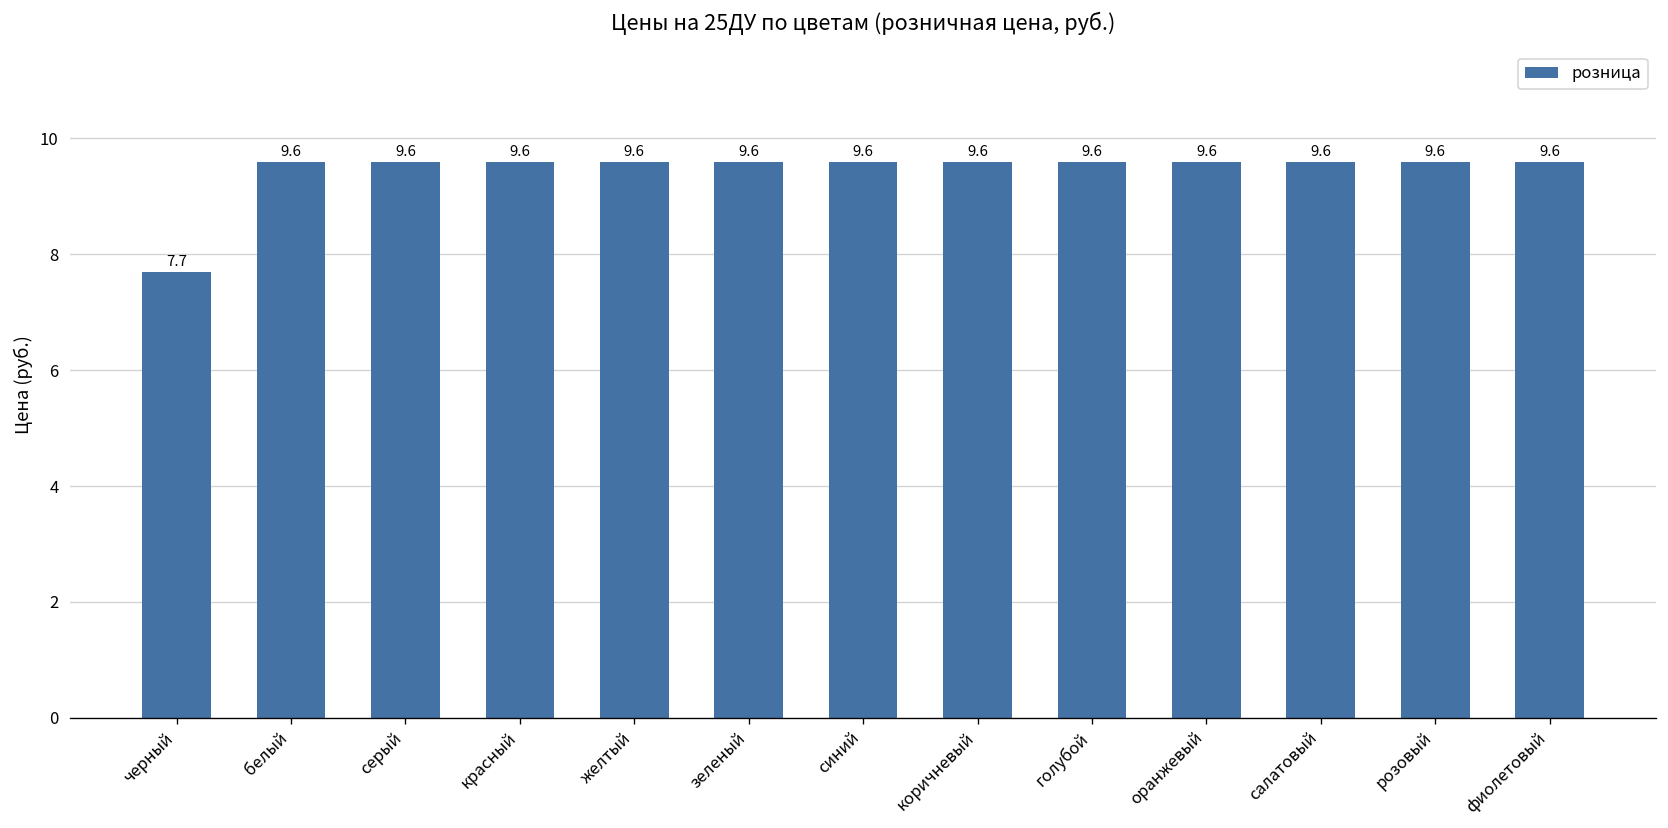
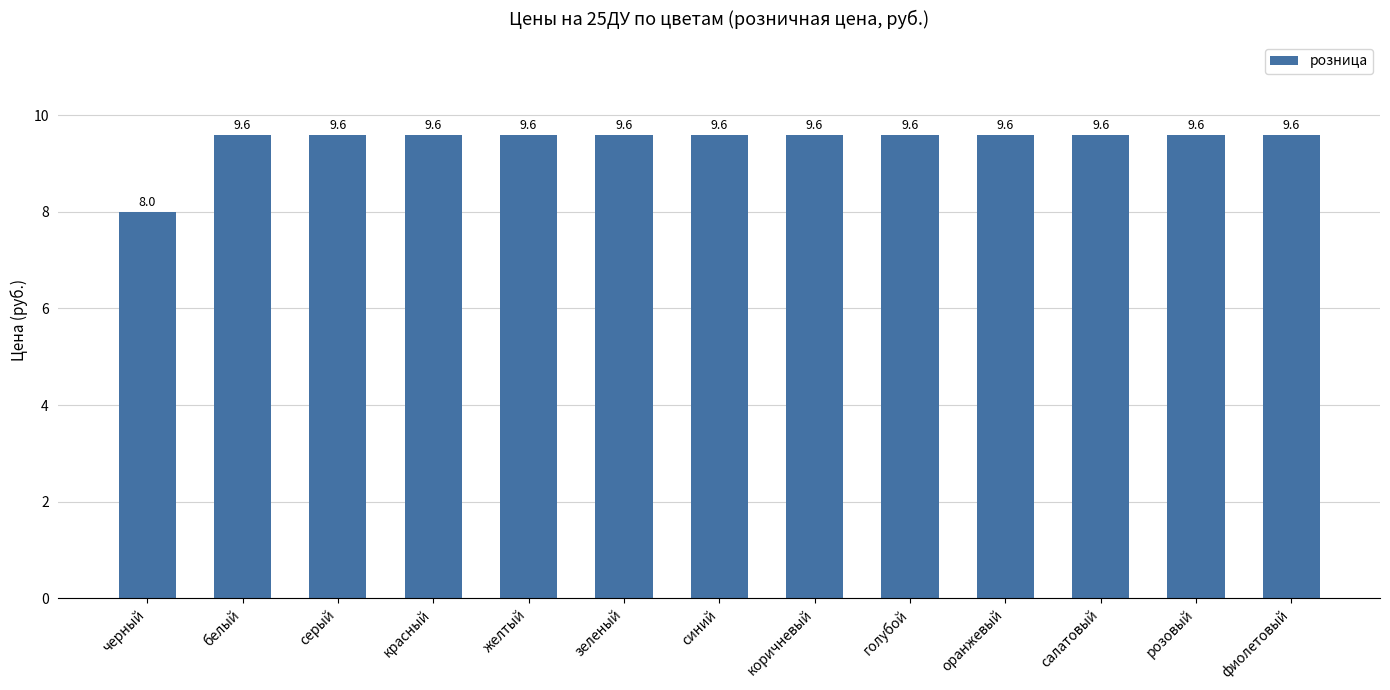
  {
-   "черный": 7.7,
+   "черный": 8.0,
    "белый": 9.6,
    "серый": 9.6,
    "красный": 9.6,
    "желтый": 9.6,
    "зеленый": 9.6,
    "синий": 9.6,
    "коричневый": 9.6,
    "голубой": 9.6,
    "оранжевый": 9.6,
    "салатовый": 9.6,
    "розовый": 9.6,
    "фиолетовый": 9.6
  }
